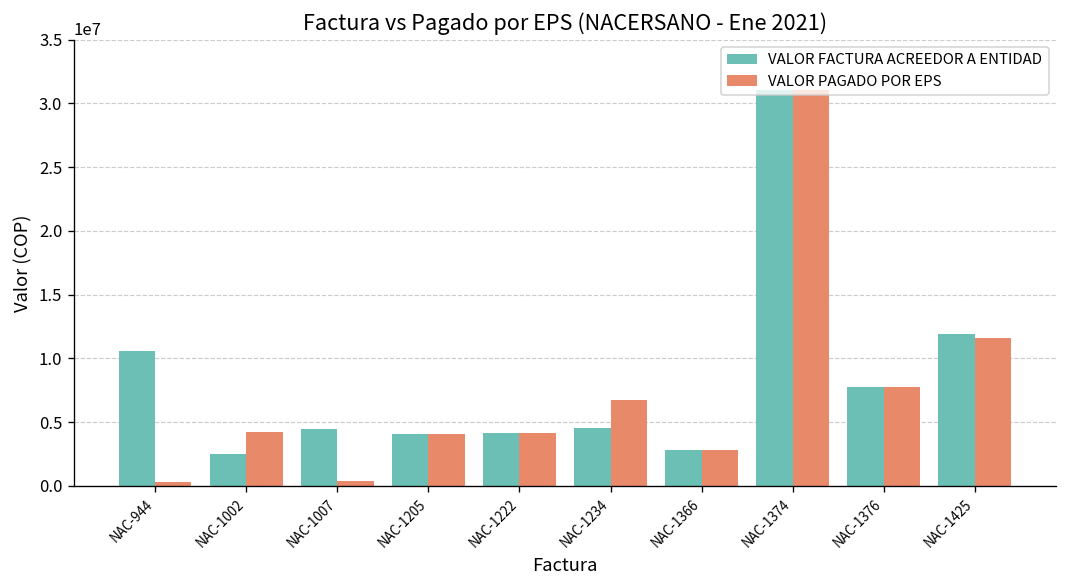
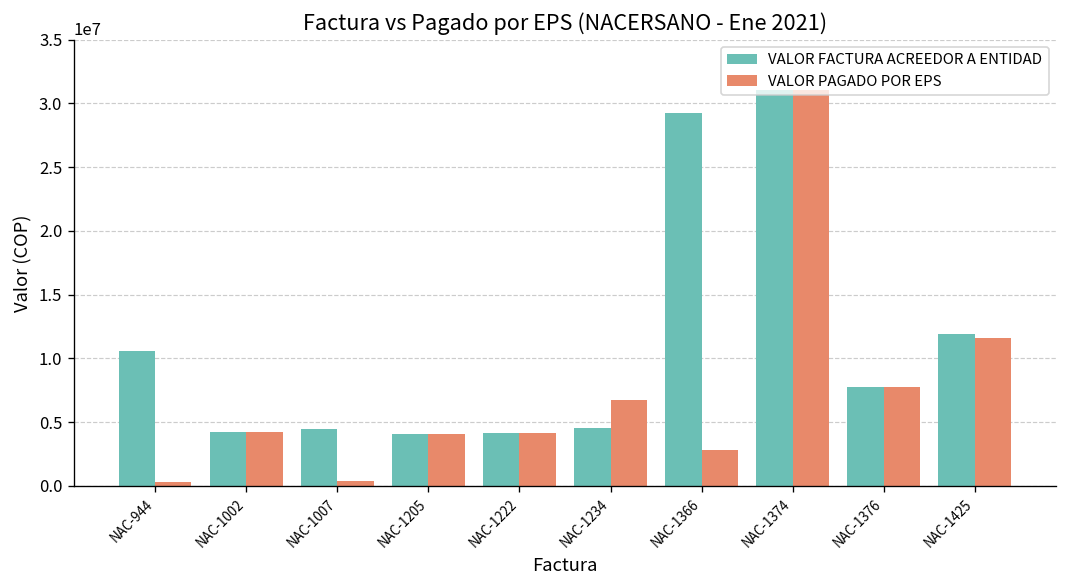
  {
    "VALOR FACTURA ACREEDOR A ENTIDAD": {
      "NAC-944": 10600000,
-     "NAC-1002": 2500000,
+     "NAC-1002": 4200000,
      "NAC-1007": 4500000,
      "NAC-1205": 4100000,
      "NAC-1222": 4100000,
      "NAC-1234": 4600000,
-     "NAC-1366": 2800000,
+     "NAC-1366": 29300000,
      "NAC-1376": 7800000,
      "NAC-1425": 11900000
    },
    "VALOR PAGADO POR EPS": {
      "NAC-944": 300000,
      "NAC-1002": 4200000,
      "NAC-1007": 400000,
      "NAC-1205": 4100000,
      "NAC-1222": 4100000,
      "NAC-1234": 6700000,
      "NAC-1366": 2800000,
      "NAC-1376": 7800000,
      "NAC-1425": 11600000
    }
  }
